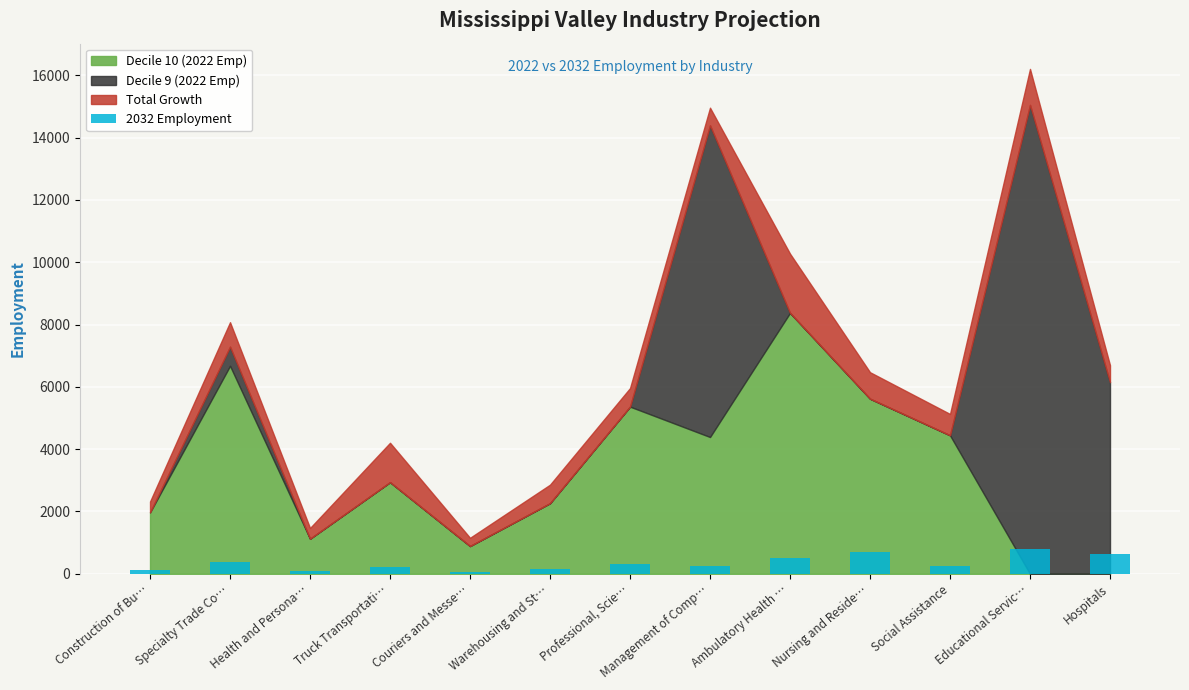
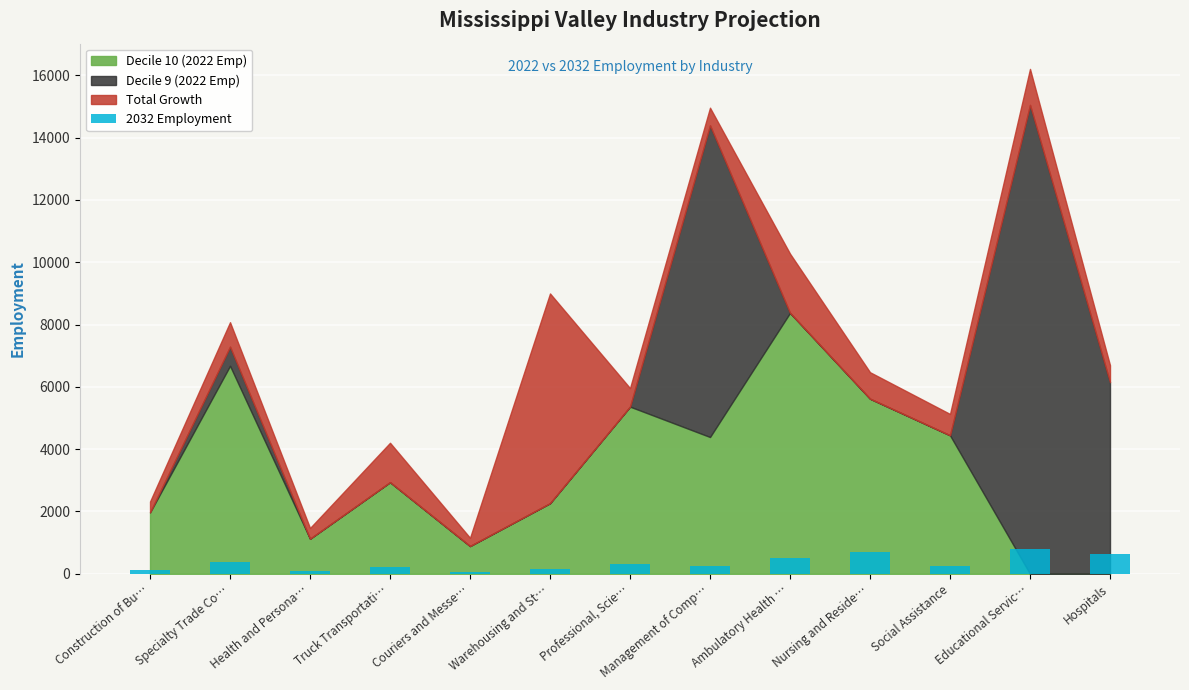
  {
    "2032 Employment": {
      "Construction of Bu…": 100,
      "Specialty Trade Co…": 400,
      "Truck Transportati…": 200,
      "Warehousing and St…": 100,
      "Professional, Scie…": 300,
      "Management of Comp…": 200,
      "Ambulatory Health …": 500,
      "Nursing and Reside…": 700,
      "Social Assistance": 300,
      "Educational Servic…": 800,
      "Hospitals": 600
    },
    "Decile 10 (2022 Emp)": {
      "Specialty Trade Co…": 6700,
      "Management of Comp…": 4400,
      "Educational Servic…": 0,
      "Hospitals": 0
    },
    "Decile 9 (2022 Emp)": {
      "Specialty Trade Co…": 600,
      "Management of Comp…": 10000,
      "Educational Servic…": 15100,
      "Hospitals": 6200
    },
    "Total Growth": {
      "Construction of Bu…": 400,
      "Specialty Trade Co…": 800,
      "Health and Persona…": 300,
      "Truck Transportati…": 1300,
      "Couriers and Messe…": 300,
-     "Warehousing and St…": 600,
+     "Warehousing and St…": 6700,
      "Professional, Scie…": 600,
      "Management of Comp…": 600,
      "Ambulatory Health …": 1900,
      "Nursing and Reside…": 900,
      "Social Assistance": 700,
      "Educational Servic…": 1200,
      "Hospitals": 500
    }
  }
